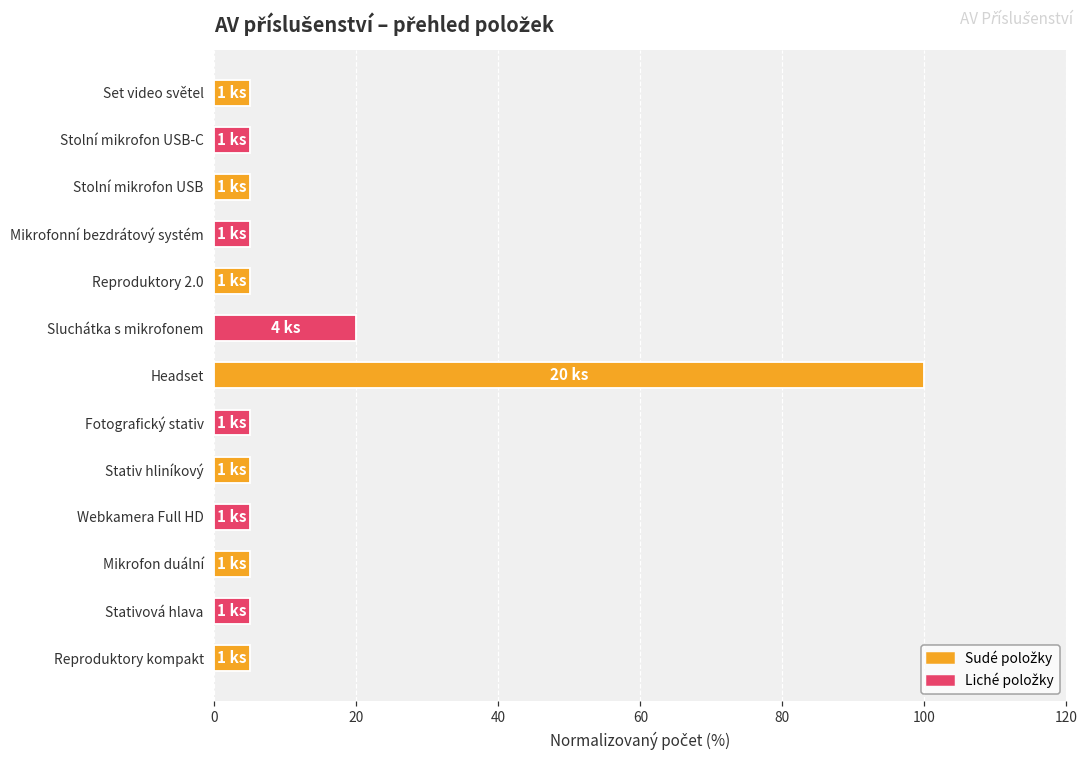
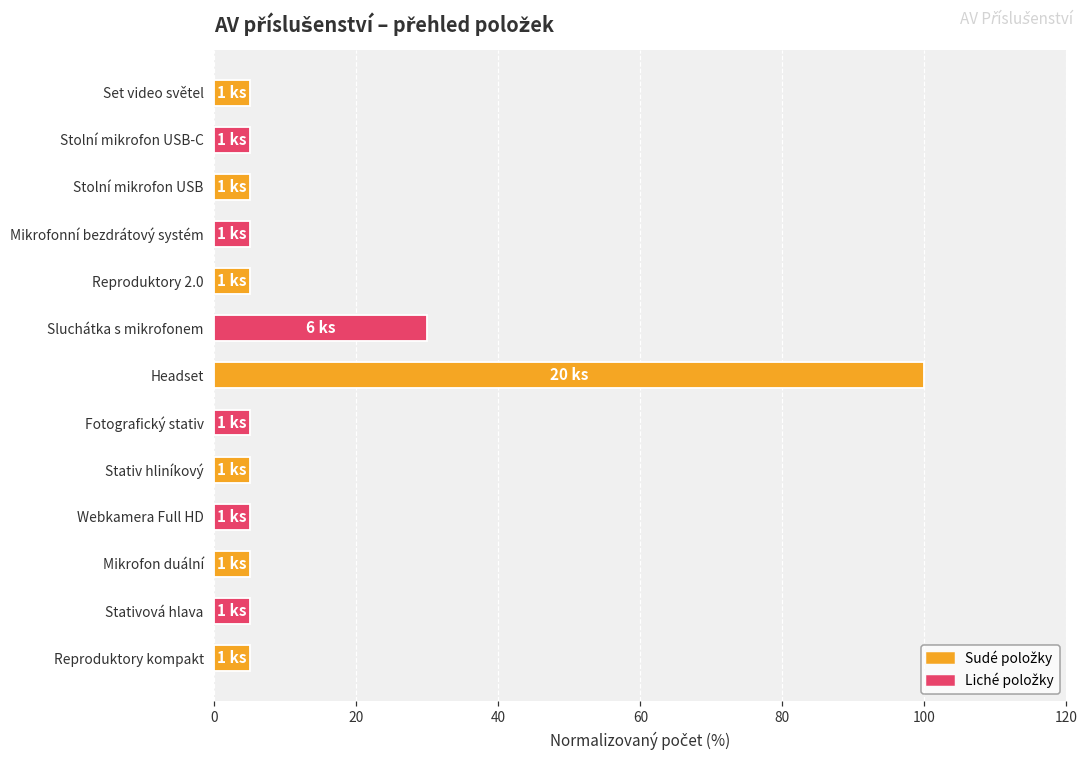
  {
-   "Sluchátka s mikrofonem": 4
+   "Sluchátka s mikrofonem": 6
  }
